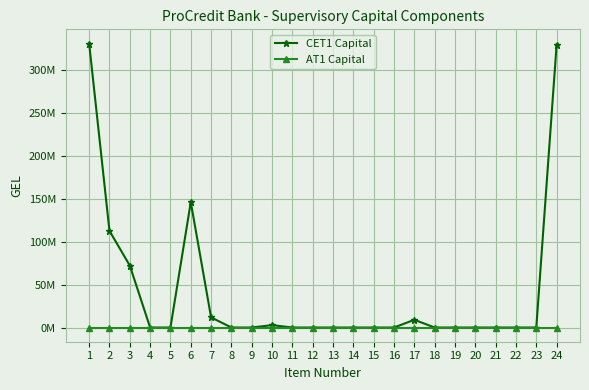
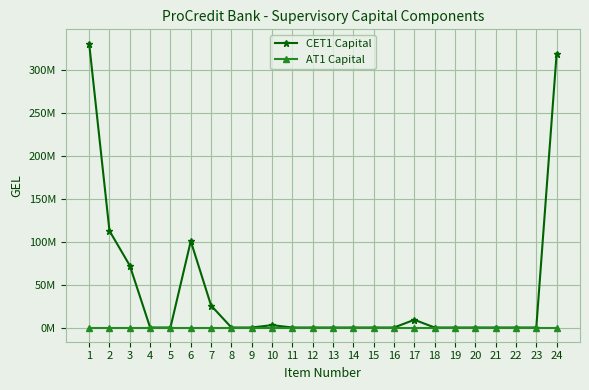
  {
    "CET1 Capital": {
      "1": 330000000,
      "2": 110000000,
      "3": 70000000,
-     "6": 150000000,
-     "7": 10000000,
+     "6": 100000000,
+     "7": 30000000,
      "17": 10000000,
-     "24": 330000000
+     "24": 320000000
    },
    "AT1 Capital": {
      "1": 0,
      "2": 0,
      "3": 0,
      "6": 0,
      "7": 0,
      "17": 0,
      "24": 0
    }
  }
